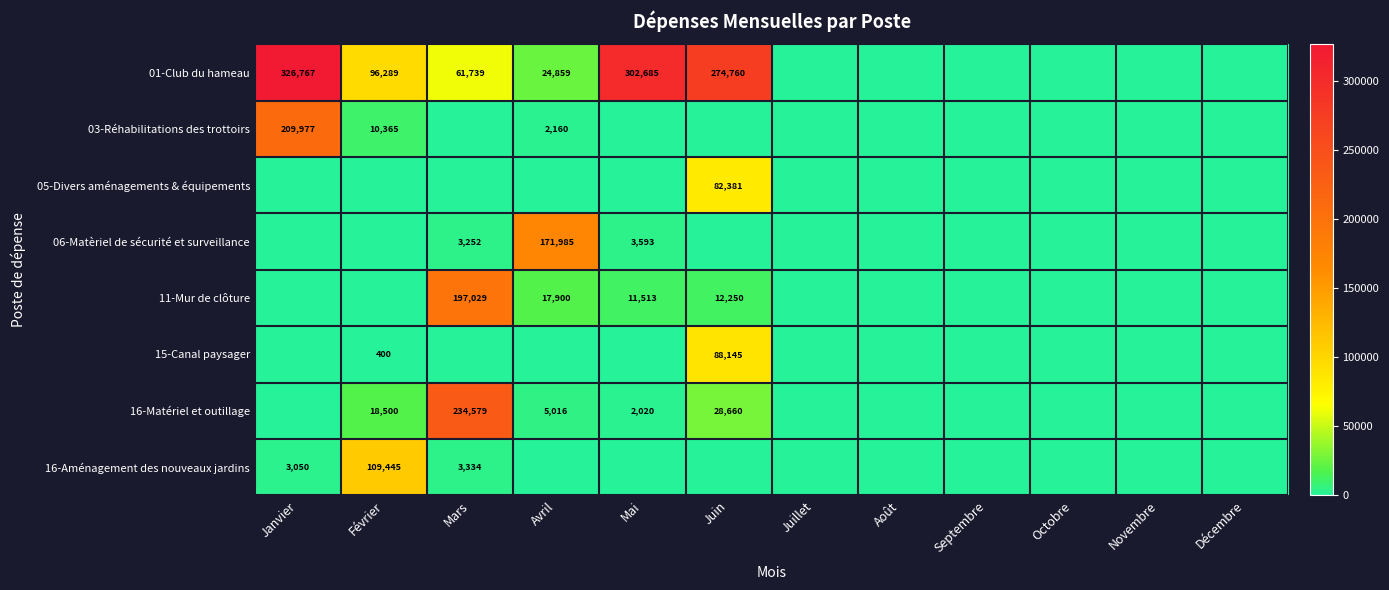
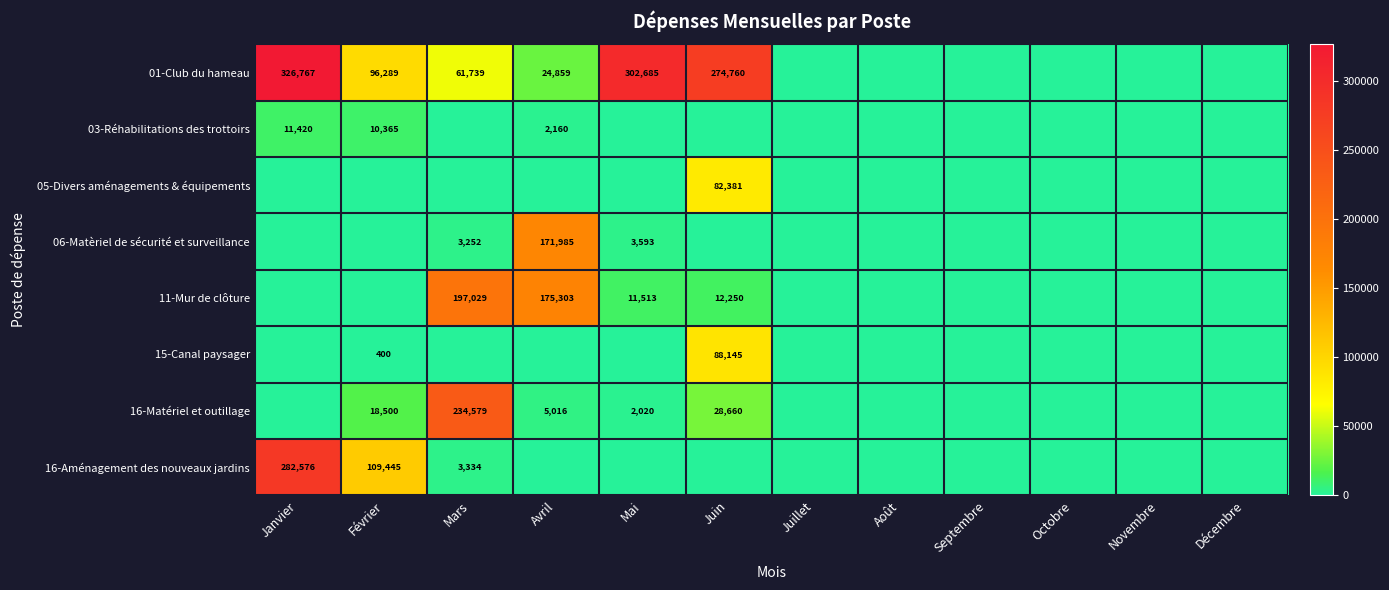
  {
    "01-Club du hameau": {
      "Janvier": "326,767",
      "Février": "96,289",
      "Mars": "61,739",
      "Avril": "24,859",
      "Mai": "302,685",
      "Juin": "274,760"
    },
    "03-Réhabilitations des trottoirs": {
-     "Janvier": "209,977",
+     "Janvier": "11,420",
      "Février": "10,365",
      "Avril": "2,160"
    },
    "05-Divers aménagements & équipements": {
      "Juin": "82,381"
    },
    "06-Matèriel de sécurité et surveillance": {
      "Mars": "3,252",
      "Avril": "171,985",
      "Mai": "3,593"
    },
    "11-Mur de clôture": {
      "Mars": "197,029",
-     "Avril": "17,900",
+     "Avril": "175,303",
      "Mai": "11,513",
      "Juin": "12,250"
    },
    "15-Canal paysager": {
      "Février": "400",
      "Juin": "88,145"
    },
    "16-Matériel et outillage": {
      "Février": "18,500",
      "Mars": "234,579",
      "Avril": "5,016",
      "Mai": "2,020",
      "Juin": "28,660"
    },
    "16-Aménagement des nouveaux jardins": {
-     "Janvier": "3,050",
+     "Janvier": "282,576",
      "Février": "109,445",
      "Mars": "3,334"
    }
  }
